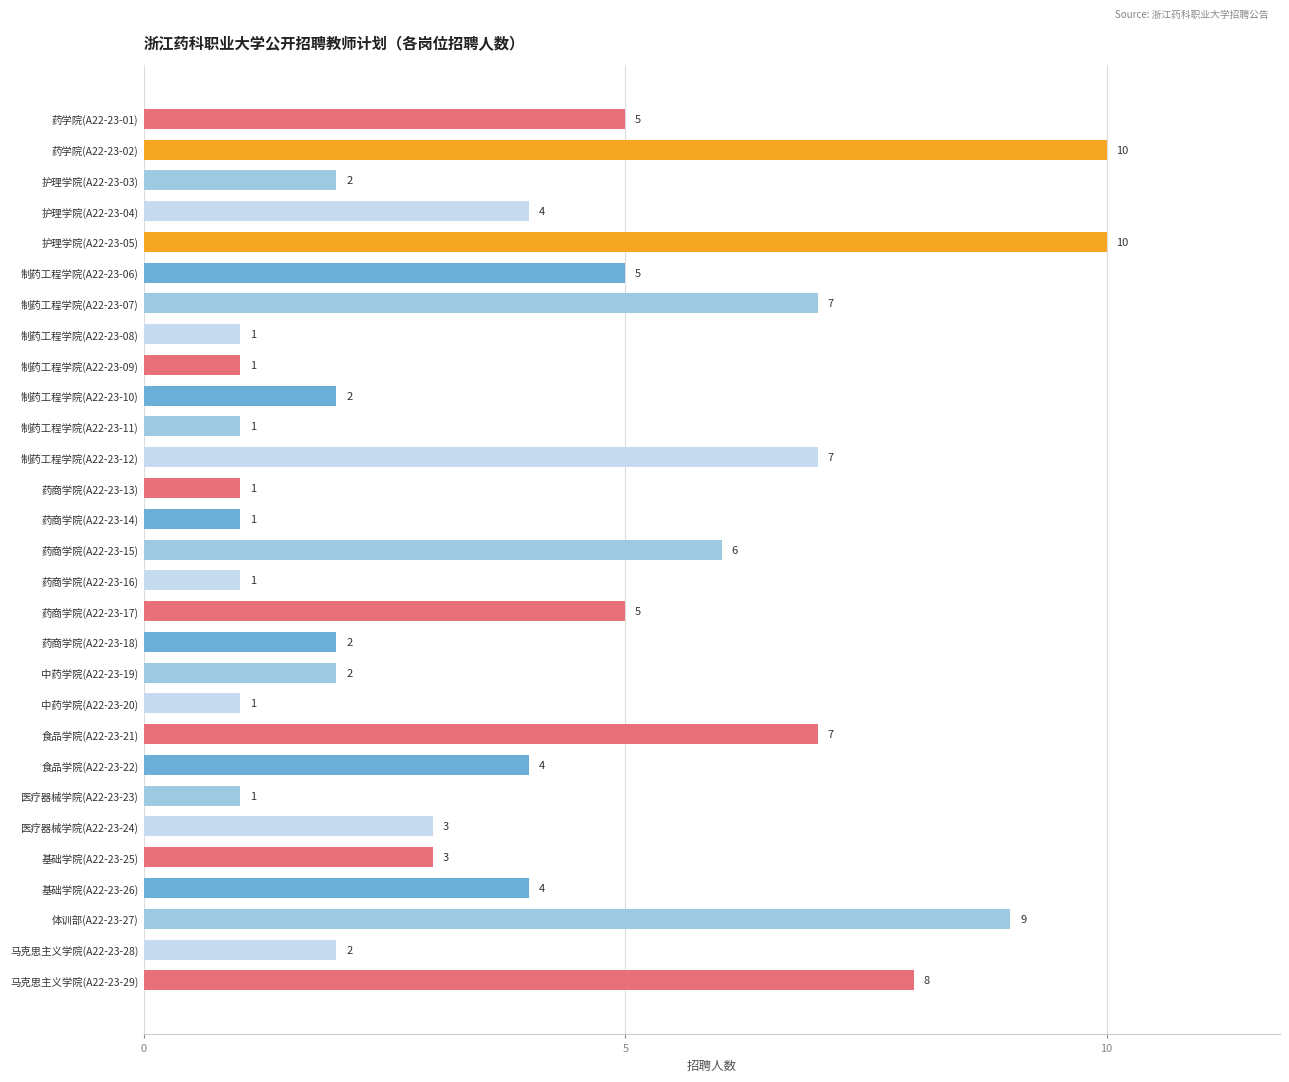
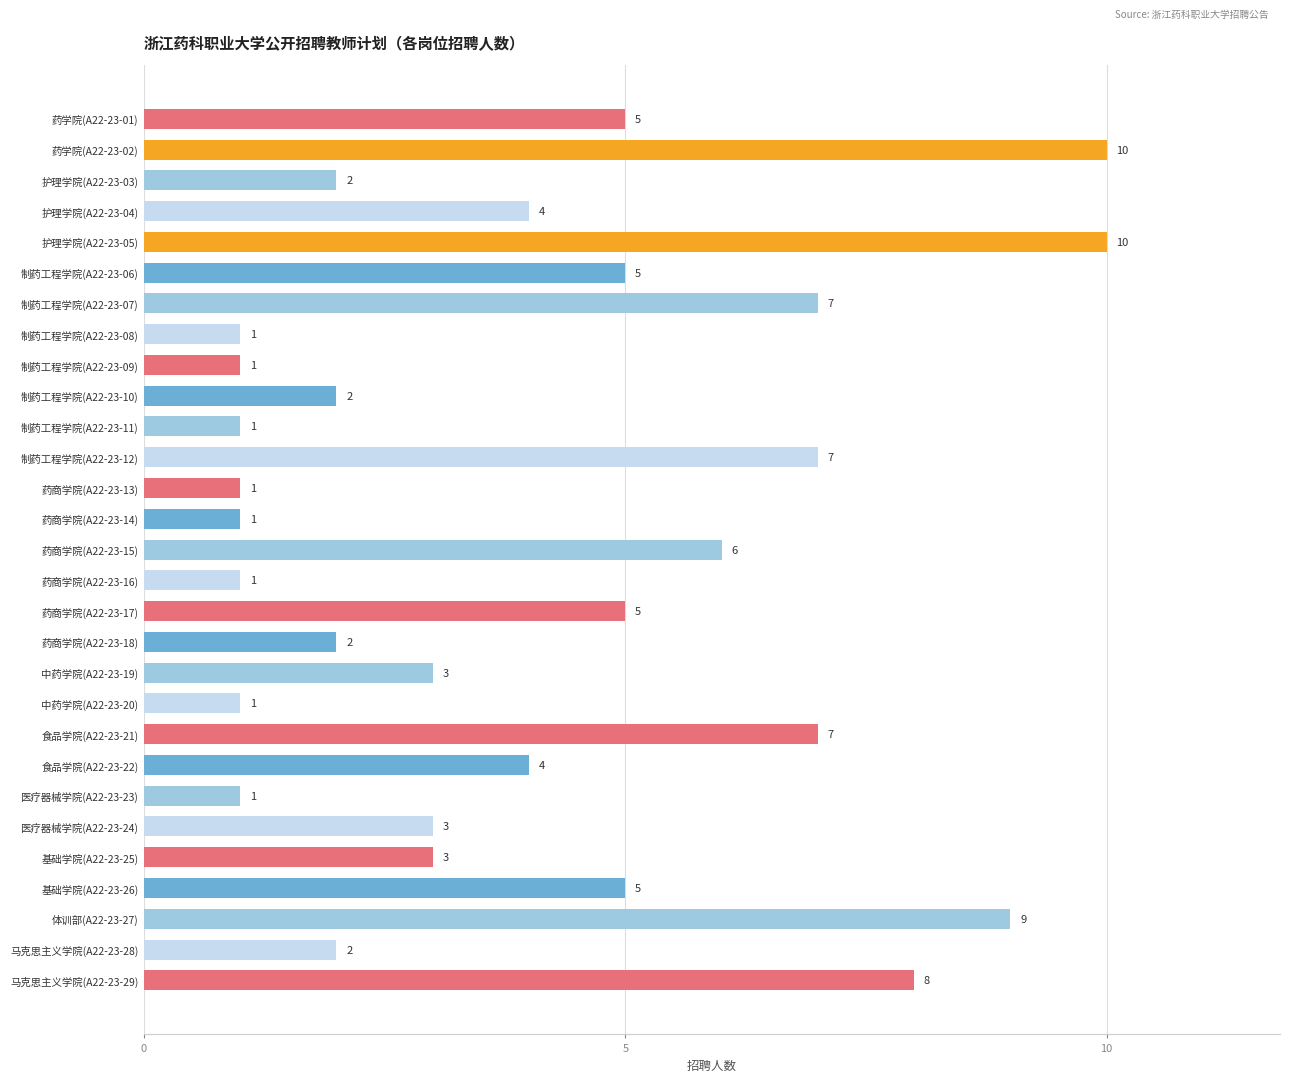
  {
    "药学院(A22-23-01)": 5,
    "药学院(A22-23-02)": 10,
    "护理学院(A22-23-03)": 2,
    "护理学院(A22-23-04)": 4,
    "护理学院(A22-23-05)": 10,
    "制药工程学院(A22-23-06)": 5,
    "制药工程学院(A22-23-07)": 7,
    "制药工程学院(A22-23-08)": 1,
    "制药工程学院(A22-23-09)": 1,
    "制药工程学院(A22-23-10)": 2,
    "制药工程学院(A22-23-11)": 1,
    "制药工程学院(A22-23-12)": 7,
    "药商学院(A22-23-13)": 1,
    "药商学院(A22-23-14)": 1,
    "药商学院(A22-23-15)": 6,
    "药商学院(A22-23-16)": 1,
    "药商学院(A22-23-17)": 5,
    "药商学院(A22-23-18)": 2,
-   "中药学院(A22-23-19)": 2,
+   "中药学院(A22-23-19)": 3,
    "中药学院(A22-23-20)": 1,
    "食品学院(A22-23-21)": 7,
    "食品学院(A22-23-22)": 4,
    "医疗器械学院(A22-23-23)": 1,
    "医疗器械学院(A22-23-24)": 3,
    "基础学院(A22-23-25)": 3,
-   "基础学院(A22-23-26)": 4,
+   "基础学院(A22-23-26)": 5,
    "体训部(A22-23-27)": 9,
    "马克思主义学院(A22-23-28)": 2,
    "马克思主义学院(A22-23-29)": 8
  }
